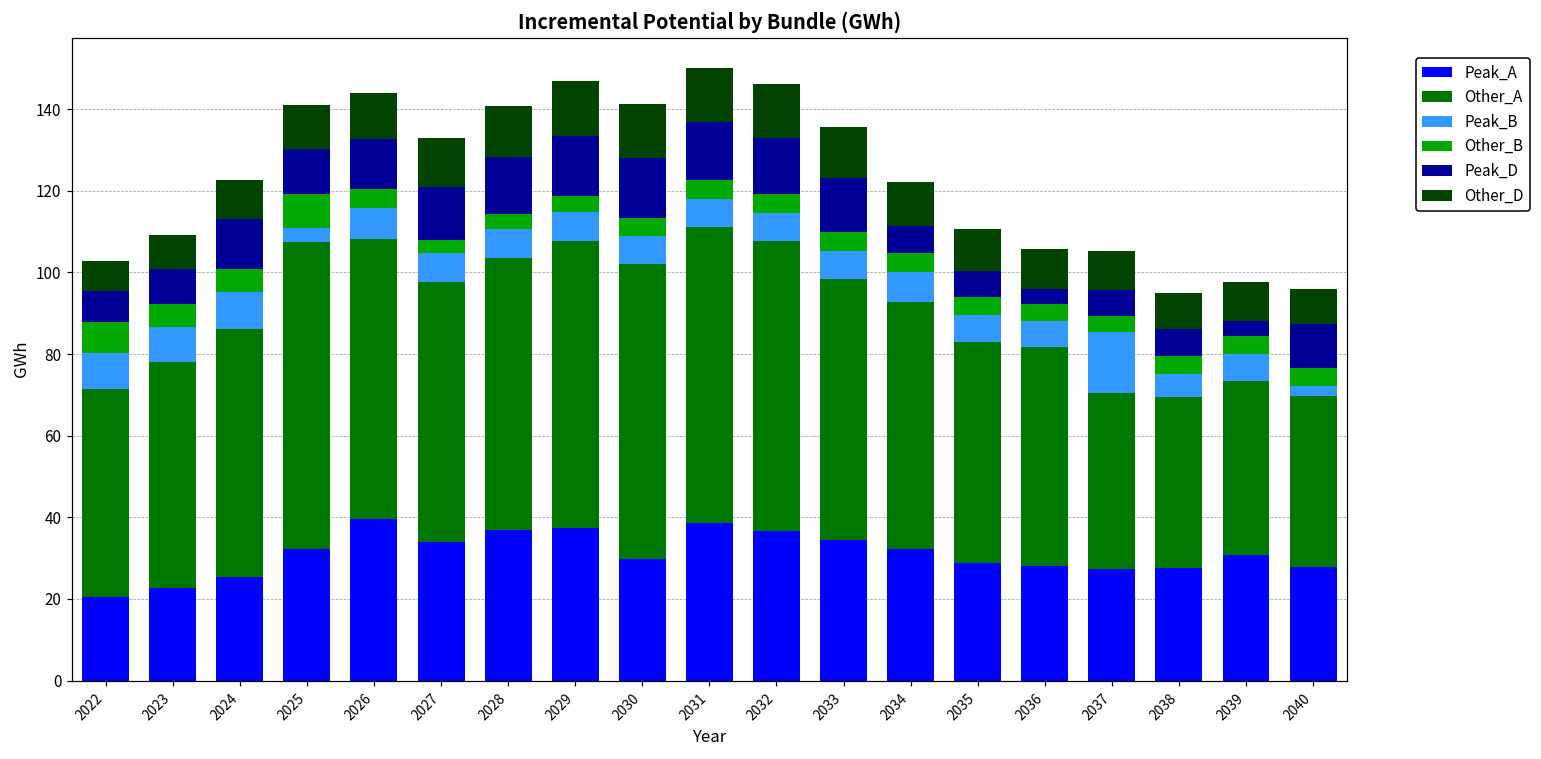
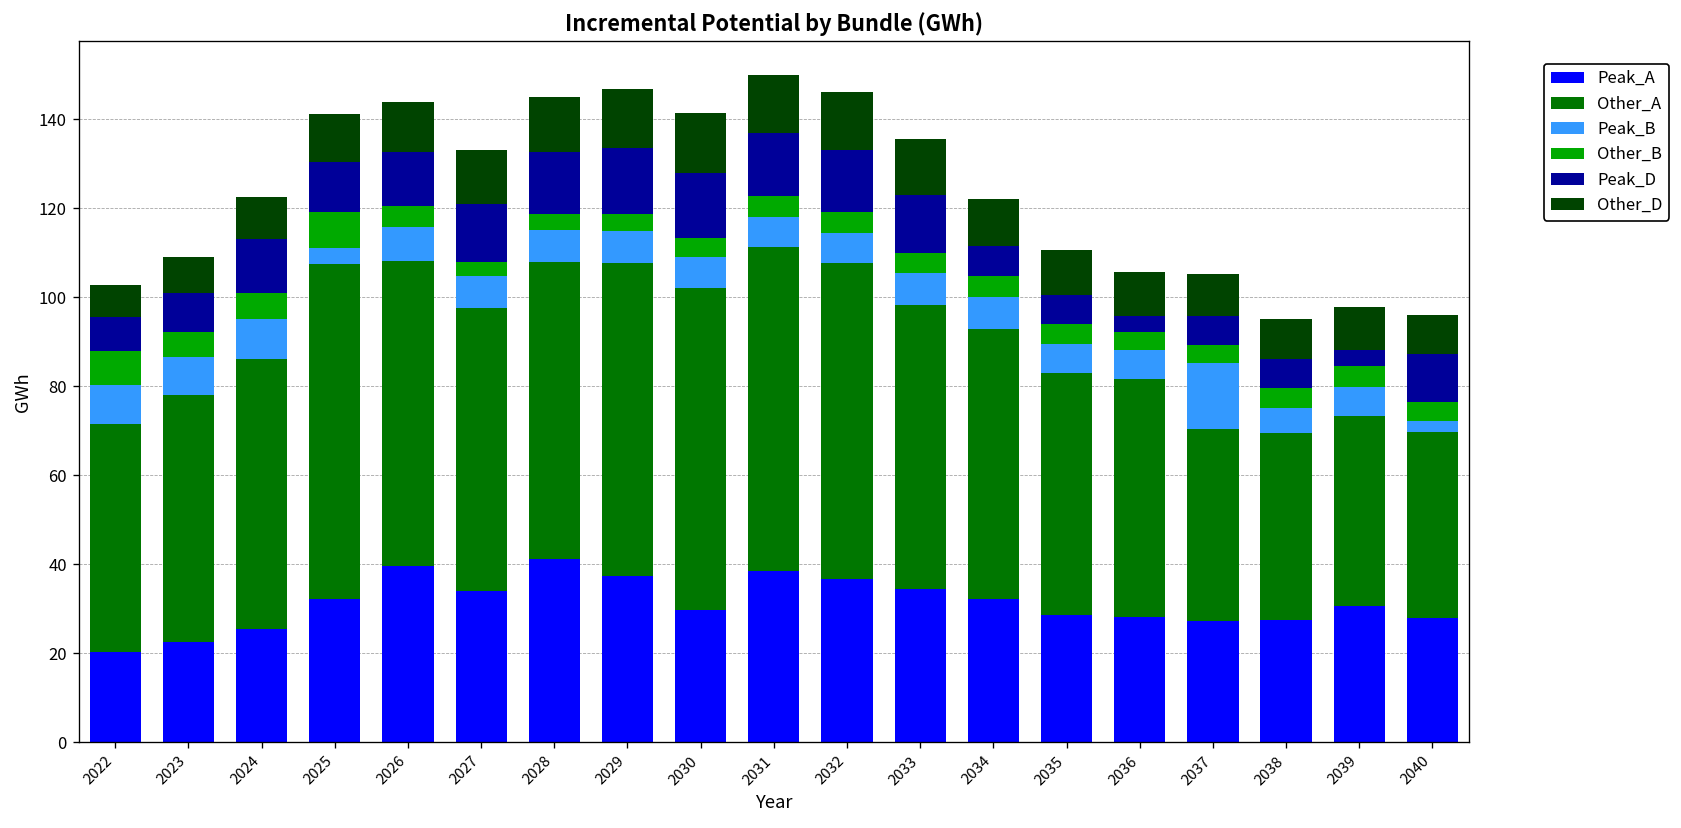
  {
    "Peak_A": {
      "2022": 20,
      "2023": 23,
      "2024": 25,
      "2025": 32,
      "2026": 40,
      "2027": 34,
-     "2028": 37,
+     "2028": 41,
      "2029": 37,
      "2030": 30,
      "2031": 39,
      "2032": 37,
      "2033": 34,
      "2034": 32,
      "2035": 29,
      "2036": 28,
      "2037": 27,
      "2038": 28,
      "2039": 31,
      "2040": 28
    },
    "Peak_B": {
      "2022": 9,
      "2023": 9,
      "2024": 9,
      "2025": 3,
      "2026": 8,
      "2027": 7,
      "2028": 7,
      "2029": 7,
      "2030": 7,
      "2031": 7,
      "2032": 7,
      "2033": 7,
      "2034": 7,
      "2035": 6,
      "2036": 6,
      "2037": 15,
      "2038": 6,
      "2039": 7,
      "2040": 2
    },
    "Peak_D": {
      "2022": 8,
      "2023": 9,
      "2024": 12,
      "2025": 11,
      "2026": 12,
      "2027": 13,
      "2028": 14,
      "2029": 15,
      "2030": 15,
      "2031": 14,
      "2032": 14,
      "2033": 13,
      "2034": 7,
      "2035": 6,
      "2036": 4,
      "2037": 6,
      "2038": 7,
      "2039": 4,
      "2040": 11
    }
  }
